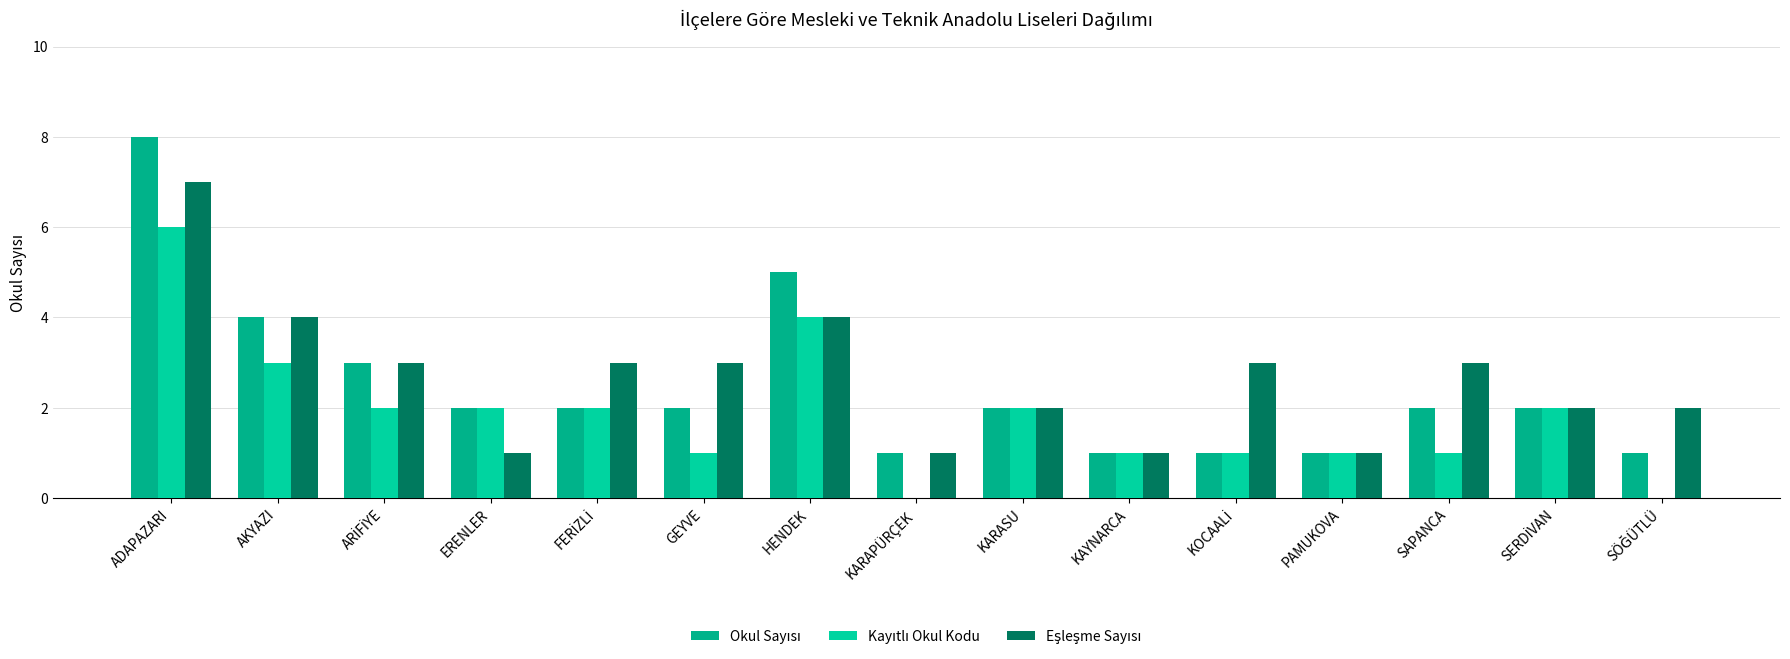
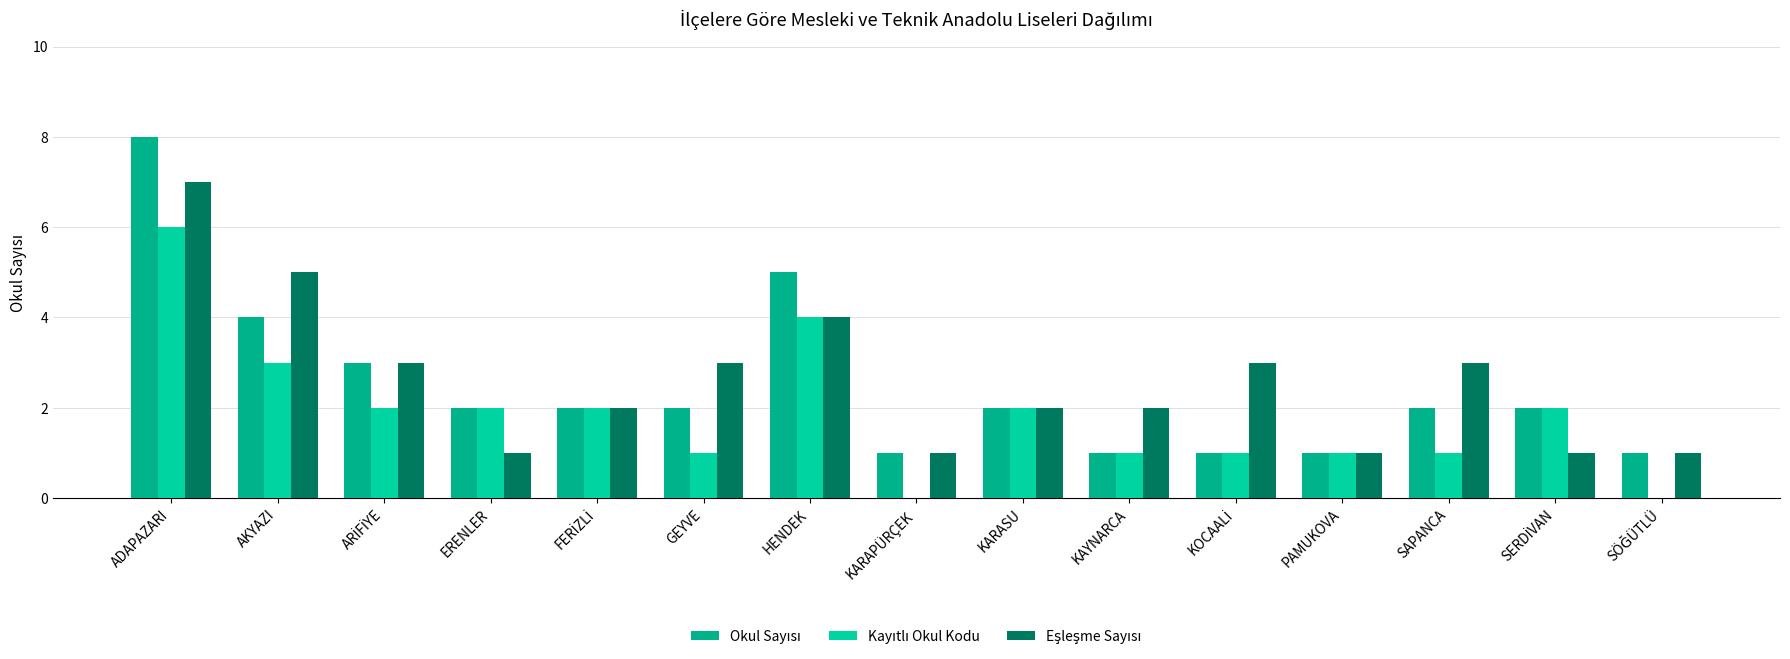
  {
    "Eşleşme Sayısı": {
      "ADAPAZARI": 7,
-     "AKYAZI": 4,
+     "AKYAZI": 5,
      "ARİFİYE": 3,
      "ERENLER": 1,
-     "FERİZLİ": 3,
+     "FERİZLİ": 2,
      "GEYVE": 3,
      "HENDEK": 4,
      "KARAPÜRÇEK": 1,
      "KARASU": 2,
-     "KAYNARCA": 1,
+     "KAYNARCA": 2,
      "KOCAALİ": 3,
      "PAMUKOVA": 1,
      "SAPANCA": 3,
-     "SERDİVAN": 2,
-     "SÖĞÜTLÜ": 2
+     "SERDİVAN": 1,
+     "SÖĞÜTLÜ": 1
    }
  }
